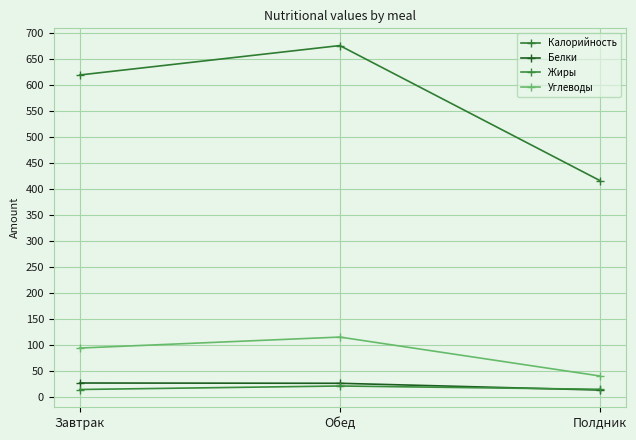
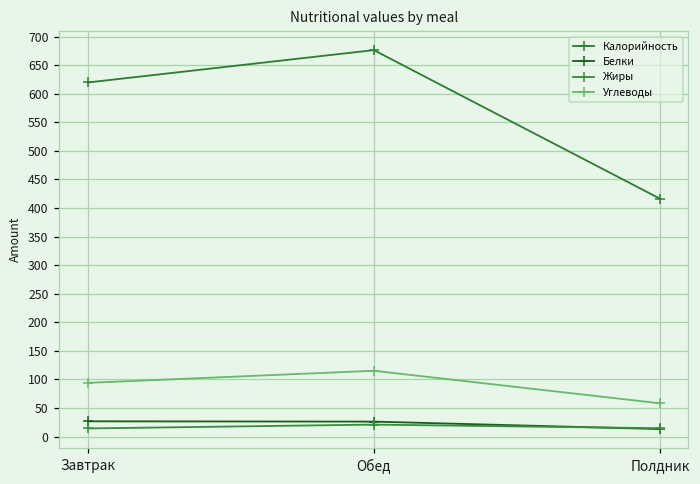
  {
    "Углеводы": {
      "Завтрак": 90,
      "Обед": 120,
-     "Полдник": 40
+     "Полдник": 60
    }
  }
